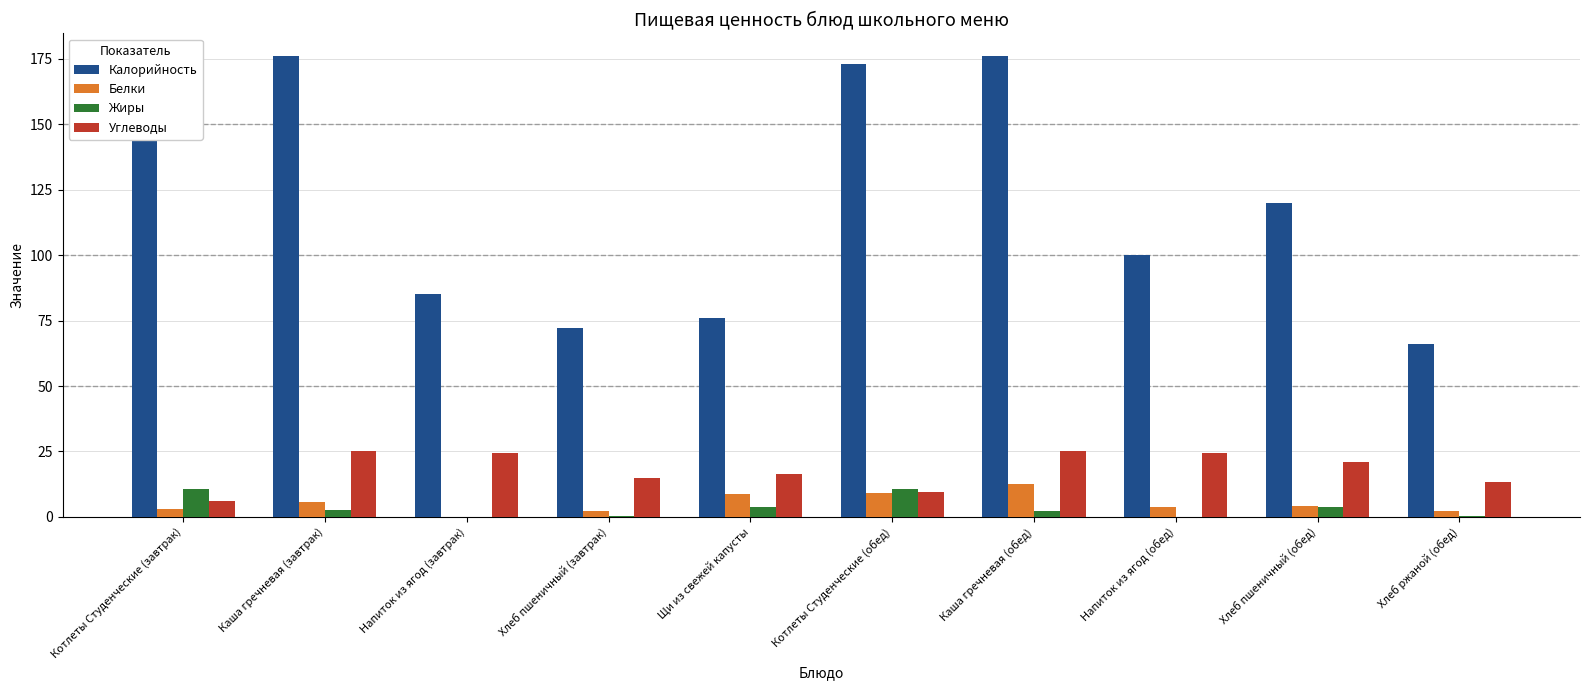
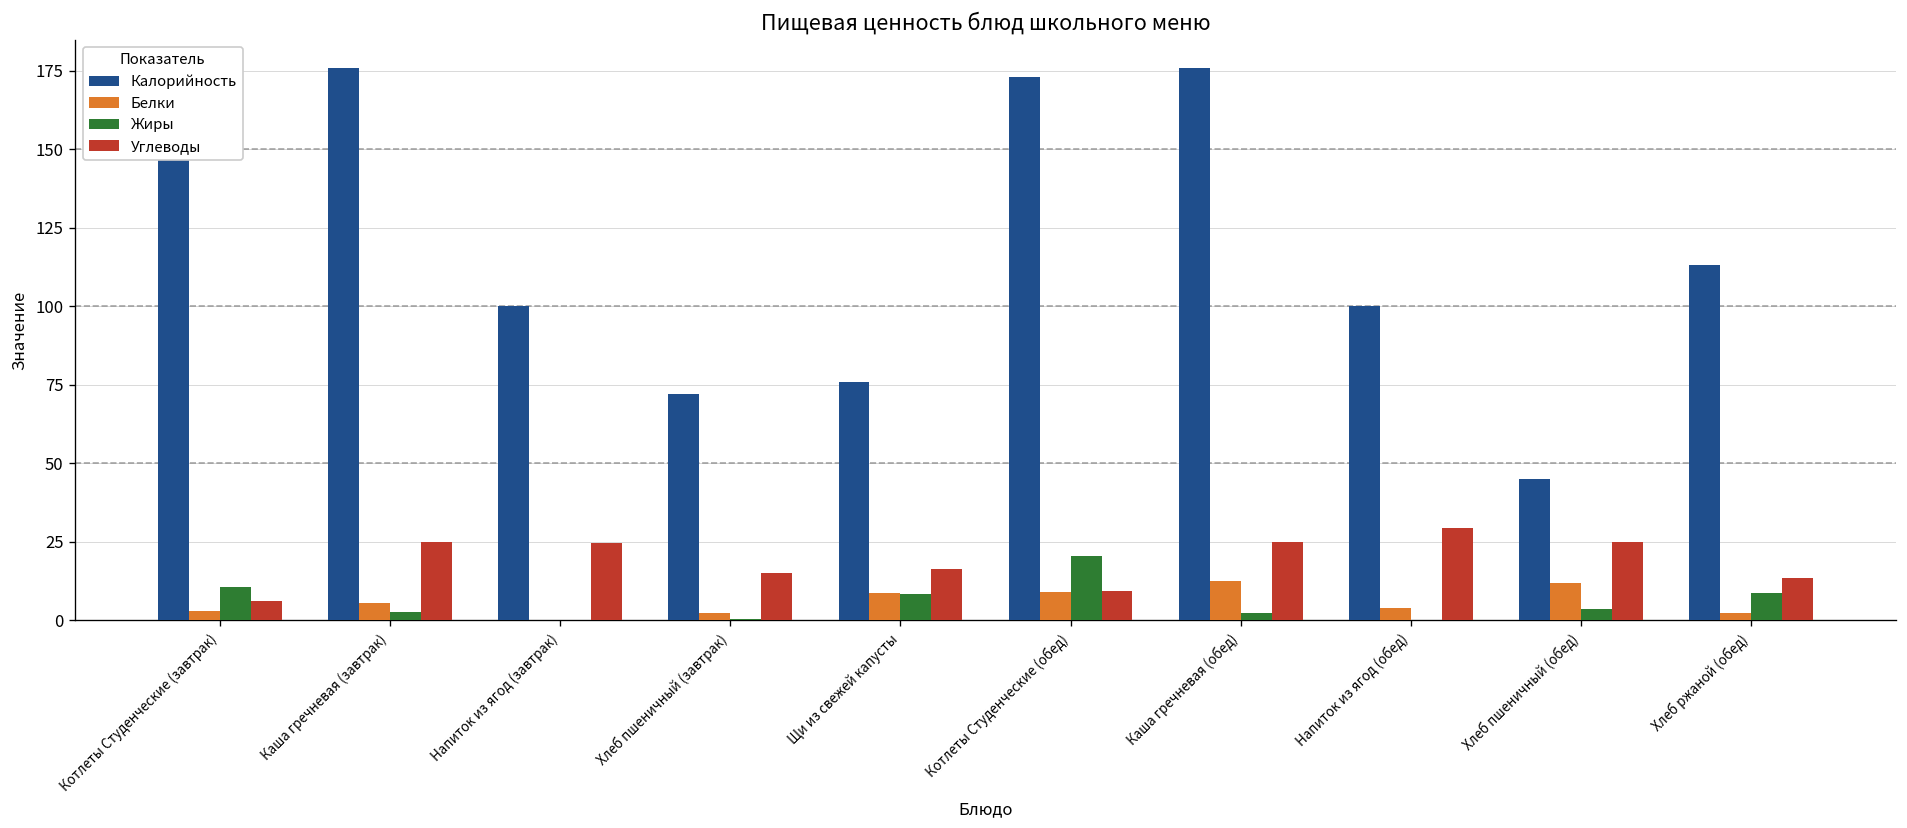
  {
    "Калорийность": {
      "Каша гречневая (завтрак)": 176,
-     "Напиток из ягод (завтрак)": 85,
+     "Напиток из ягод (завтрак)": 100,
      "Хлеб пшеничный (завтрак)": 72,
      "Щи из свежей капусты": 76,
      "Котлеты Студенческие (обед)": 173,
      "Каша гречневая (обед)": 176,
      "Напиток из ягод (обед)": 100,
-     "Хлеб пшеничный (обед)": 120,
-     "Хлеб ржаной (обед)": 66
+     "Хлеб пшеничный (обед)": 45,
+     "Хлеб ржаной (обед)": 113
    },
    "Белки": {
      "Котлеты Студенческие (завтрак)": 3,
      "Каша гречневая (завтрак)": 6,
      "Хлеб пшеничный (завтрак)": 2,
      "Щи из свежей капусты": 9,
      "Котлеты Студенческие (обед)": 9,
      "Каша гречневая (обед)": 12,
      "Напиток из ягод (обед)": 4,
-     "Хлеб пшеничный (обед)": 4,
+     "Хлеб пшеничный (обед)": 12,
      "Хлеб ржаной (обед)": 2
    },
    "Жиры": {
      "Котлеты Студенческие (завтрак)": 11,
      "Каша гречневая (завтрак)": 2,
-     "Щи из свежей капусты": 4,
-     "Котлеты Студенческие (обед)": 11,
+     "Щи из свежей капусты": 8,
+     "Котлеты Студенческие (обед)": 20,
      "Каша гречневая (обед)": 2,
      "Хлеб пшеничный (обед)": 4,
-     "Хлеб ржаной (обед)": 0
+     "Хлеб ржаной (обед)": 9
    },
    "Углеводы": {
      "Котлеты Студенческие (завтрак)": 6,
      "Каша гречневая (завтрак)": 25,
      "Напиток из ягод (завтрак)": 24,
      "Хлеб пшеничный (завтрак)": 15,
      "Щи из свежей капусты": 16,
      "Котлеты Студенческие (обед)": 9,
      "Каша гречневая (обед)": 25,
-     "Напиток из ягод (обед)": 24,
-     "Хлеб пшеничный (обед)": 21,
+     "Напиток из ягод (обед)": 29,
+     "Хлеб пшеничный (обед)": 25,
      "Хлеб ржаной (обед)": 14
    }
  }
